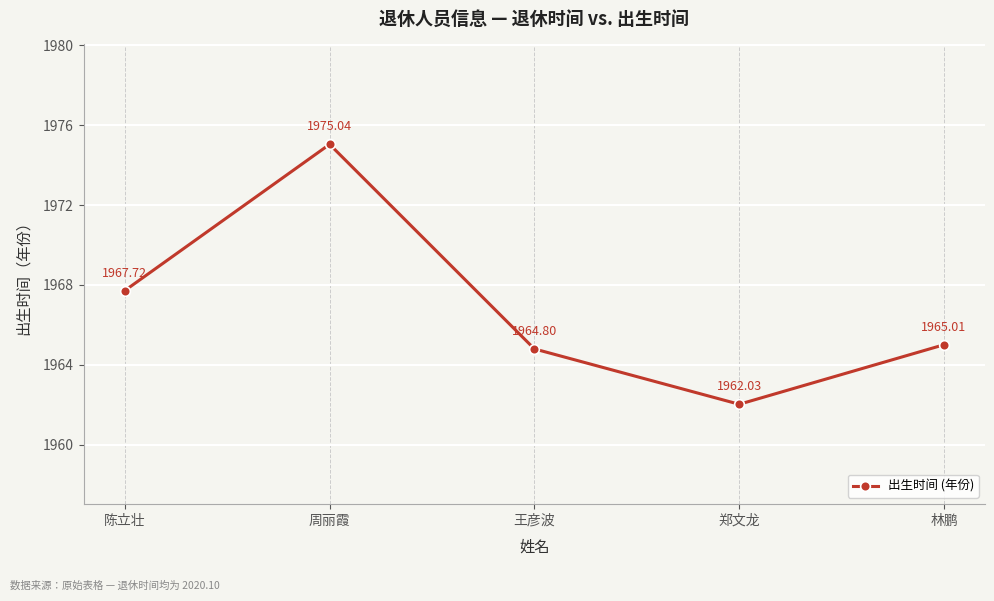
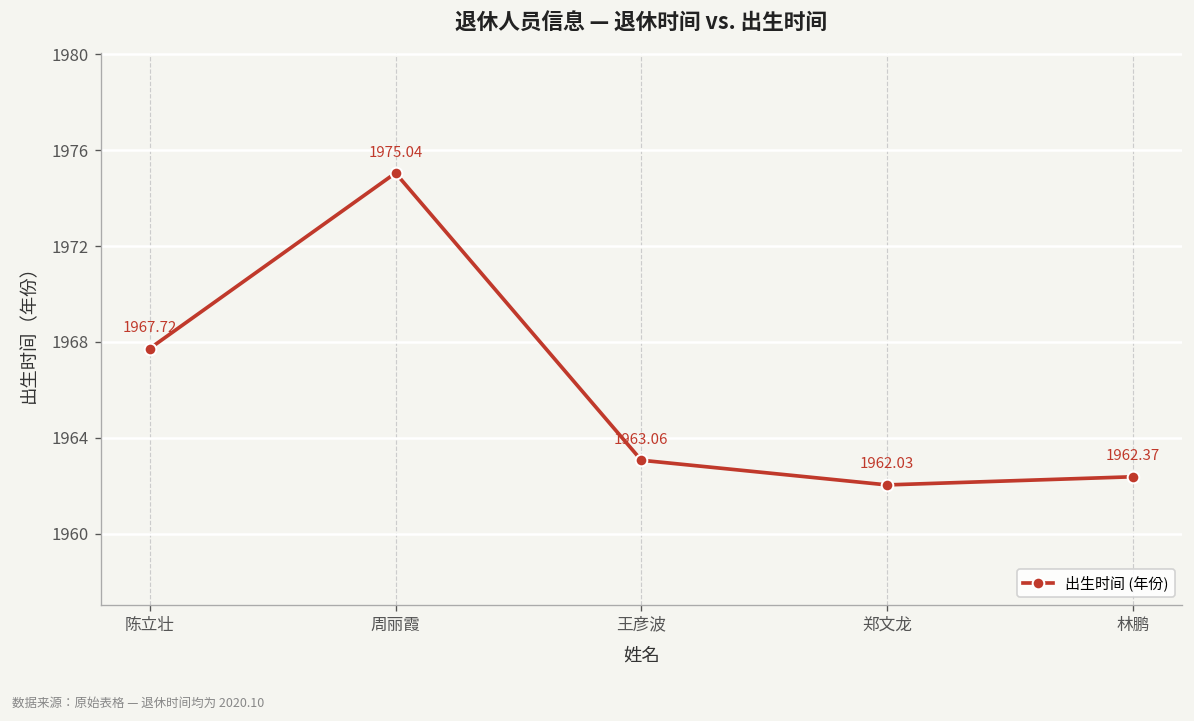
  {
    "陈立壮": 1967.72,
    "周丽霞": 1975.04,
-   "王彦波": 1964.80,
+   "王彦波": 1963.06,
    "郑文龙": 1962.03,
-   "林鹏": 1965.01
+   "林鹏": 1962.37
  }
